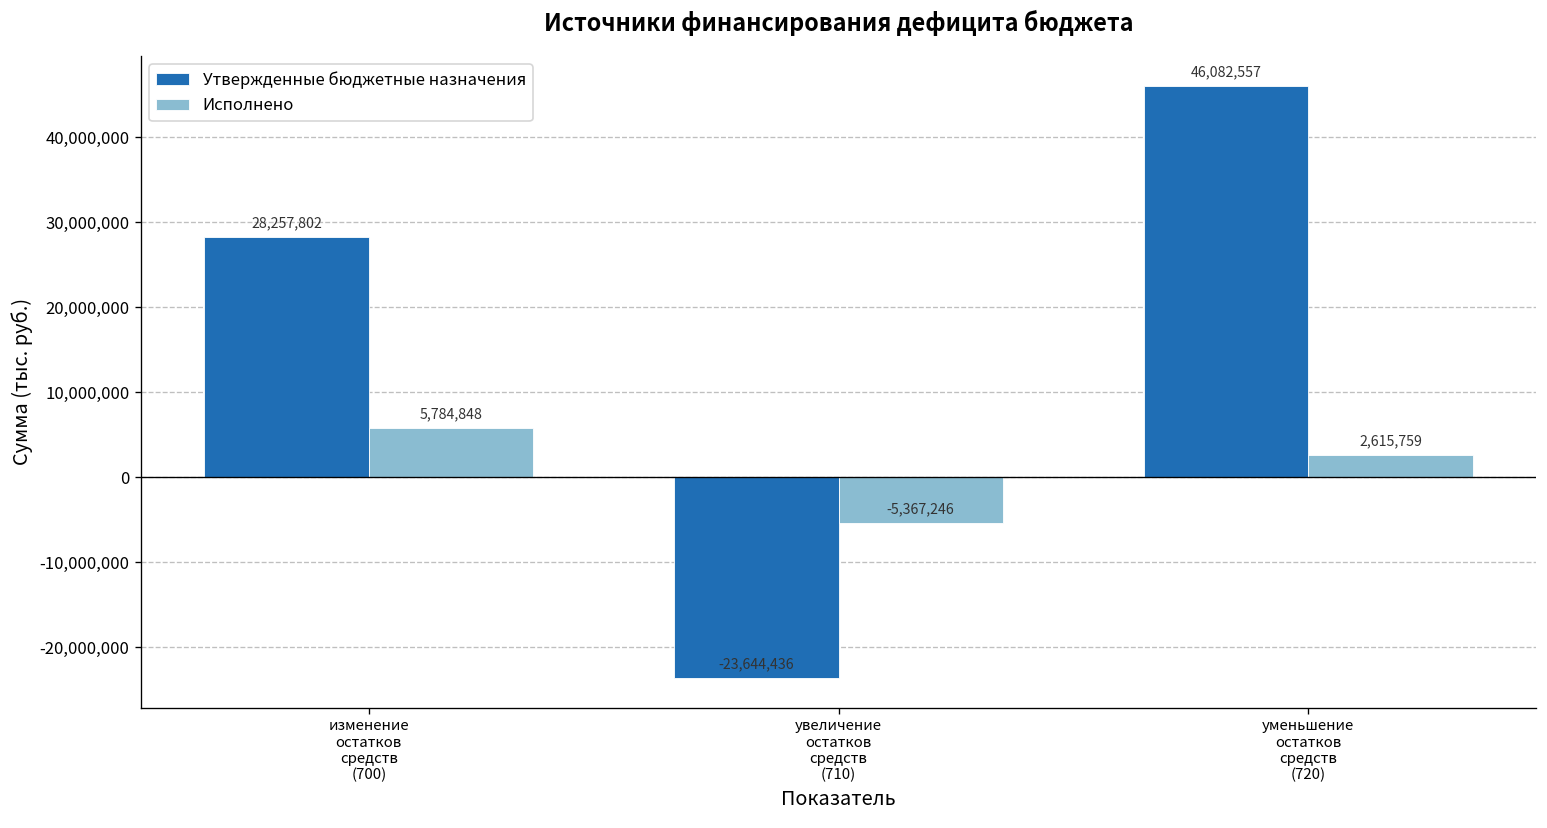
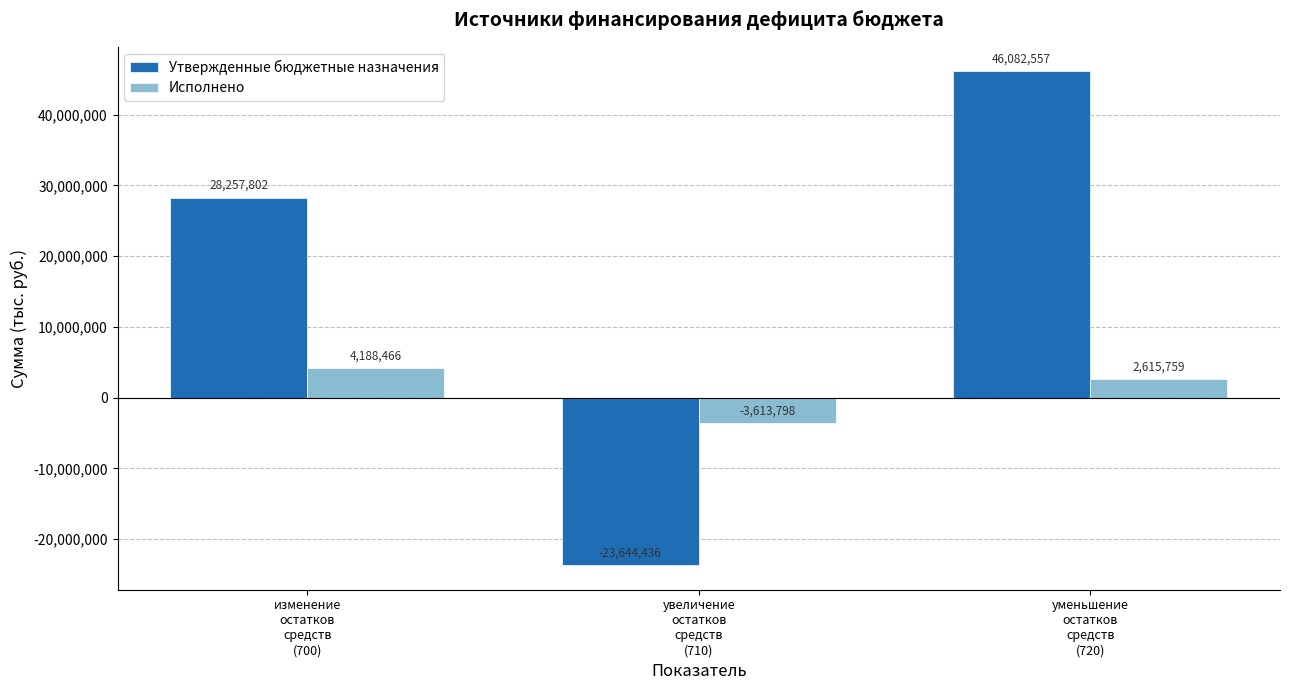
  {
    "Утвержденные бюджетные назначения": {
      "изменение остатков средств (700)": "28,257,802",
      "увеличение остатков средств (710)": "-23,644,436",
      "уменьшение остатков средств (720)": "46,082,557"
    },
    "Исполнено": {
-     "изменение остатков средств (700)": "5,784,848",
-     "увеличение остатков средств (710)": "-5,367,246",
+     "изменение остатков средств (700)": "4,188,466",
+     "увеличение остатков средств (710)": "-3,613,798",
      "уменьшение остатков средств (720)": "2,615,759"
    }
  }
